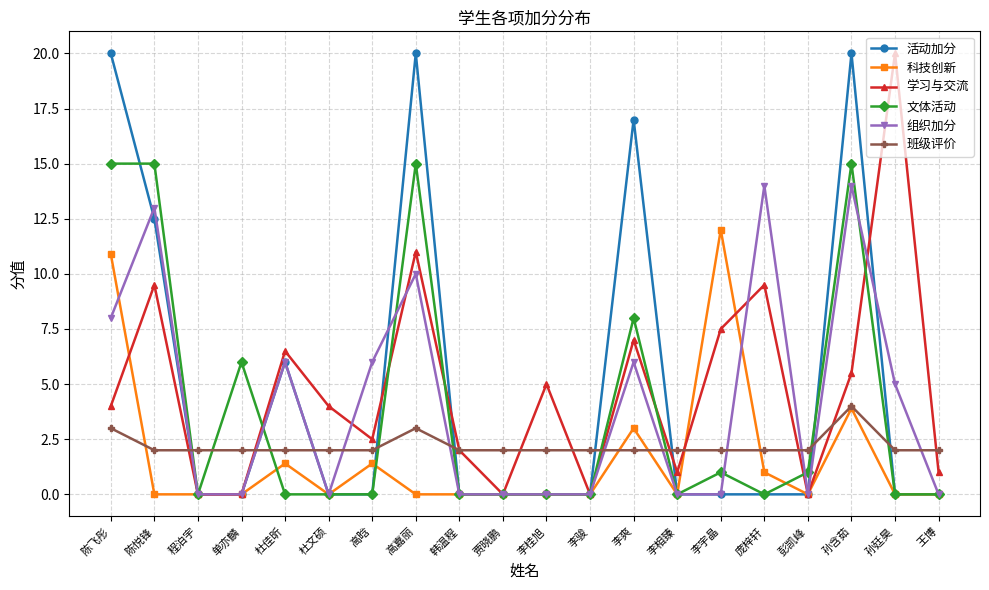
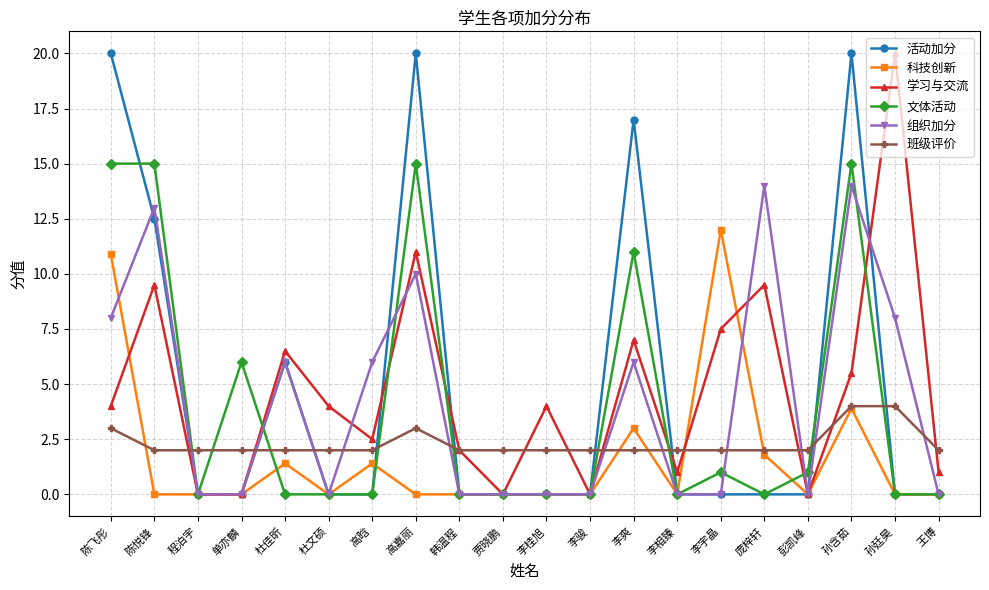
  {
    "活动加分": {
      "陈飞彤": 20.0,
      "陈悦锋": 12.5,
      "高嘉丽": 20.0,
      "李爽": 17.0,
      "孙含茹": 20.0
    },
    "科技创新": {
      "陈飞彤": 10.9,
      "陈悦锋": 0.0,
      "杜佳昕": 1.4,
      "高晗": 1.4,
      "高嘉丽": 0.0,
      "李爽": 3.0,
      "李宇晶": 12.0,
-     "庞梓轩": 1.0
+     "庞梓轩": 1.8
    },
    "学习与交流": {
      "陈飞彤": 4,
      "陈悦锋": 9.5,
      "杜佳昕": 6.5,
      "杜文硕": 4,
      "高晗": 2.5,
      "高嘉丽": 11,
-     "李桂旭": 5,
+     "李桂旭": 4,
      "李爽": 7,
      "李相臻": 1,
      "李宇晶": 7.5,
      "庞梓轩": 9.5,
      "孙含茹": 5.5,
      "王博": 1
    },
    "文体活动": {
      "陈飞彤": 15,
      "陈悦锋": 15,
      "单亦麟": 6,
      "杜佳昕": 0,
      "高嘉丽": 15,
-     "李爽": 8,
+     "李爽": 11,
      "李宇晶": 1,
      "彭凯峰": 1,
      "孙含茹": 15
    },
    "组织加分": {
      "陈飞彤": 8,
      "陈悦锋": 13,
      "高晗": 6,
      "高嘉丽": 10,
      "李爽": 6,
      "庞梓轩": 14,
      "孙含茹": 14,
-     "孙廷昊": 5
+     "孙廷昊": 8
    },
    "班级评价": {
      "陈飞彤": 3,
      "陈悦锋": 2,
      "程泊宇": 2,
      "单亦麟": 2,
      "杜佳昕": 2,
      "杜文硕": 2,
      "高晗": 2,
      "高嘉丽": 3,
      "贾晓鹏": 2,
      "李桂旭": 2,
      "李骏": 2,
      "李爽": 2,
      "李相臻": 2,
      "李宇晶": 2,
      "庞梓轩": 2,
      "彭凯峰": 2,
-     "孙廷昊": 2,
+     "孙廷昊": 4,
      "王博": 2
    }
  }
